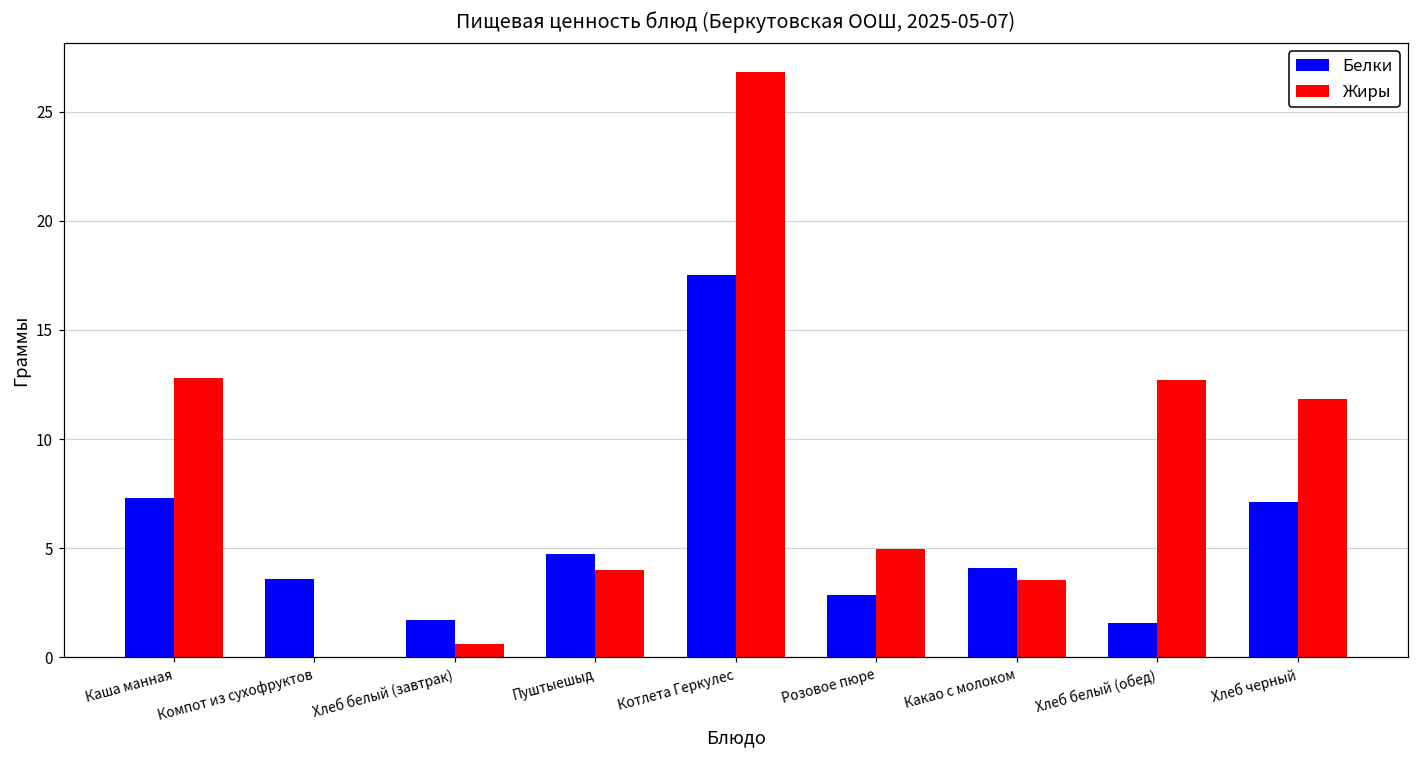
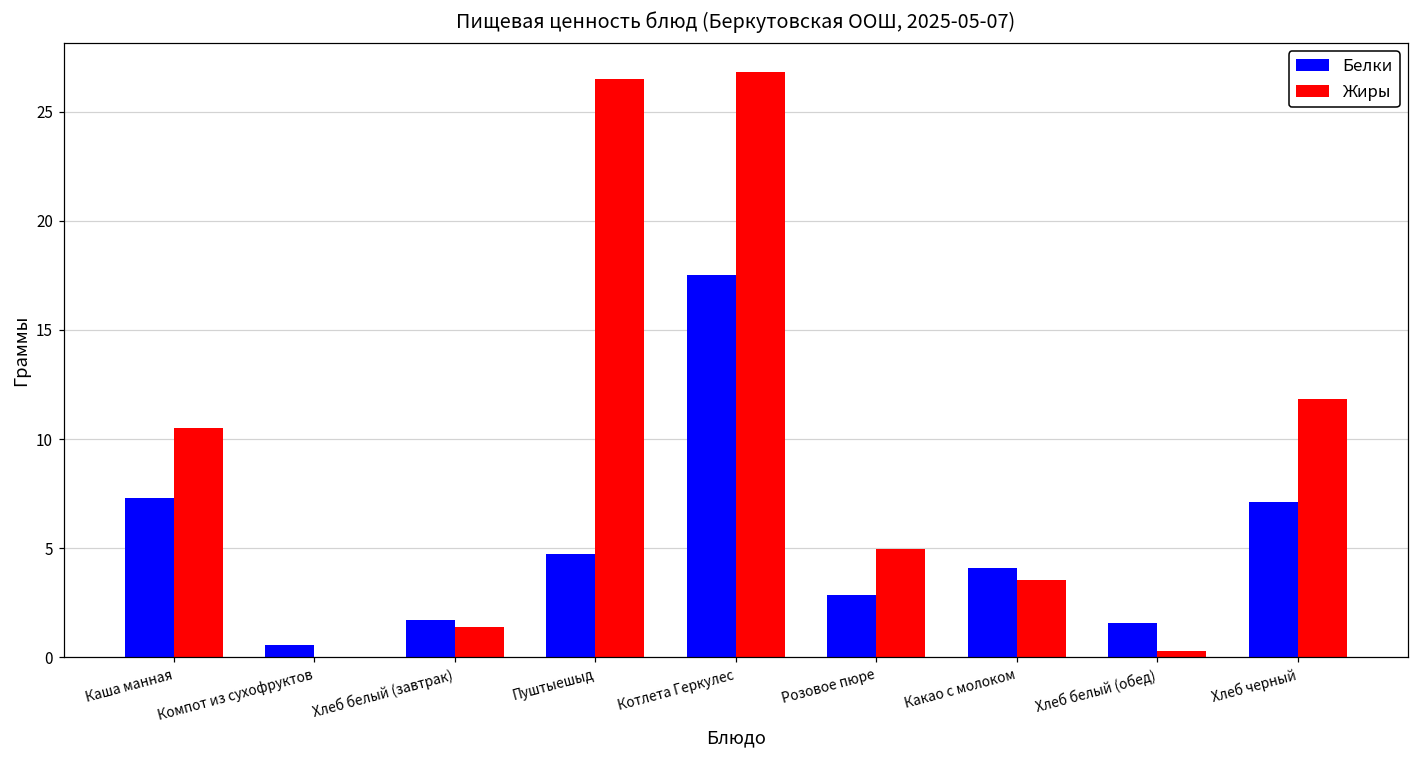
  {
    "Белки": {
      "Каша манная": 7.3,
-     "Компот из сухофруктов": 3.6,
+     "Компот из сухофруктов": 0.6,
      "Хлеб белый (завтрак)": 1.7,
      "Пуштыешыд": 4.7,
      "Котлета Геркулес": 17.5,
      "Розовое пюре": 2.9,
      "Какао с молоком": 4.1,
      "Хлеб белый (обед)": 1.6,
      "Хлеб черный": 7.1
    },
    "Жиры": {
-     "Каша манная": 12.8,
-     "Хлеб белый (завтрак)": 0.6,
-     "Пуштыешыд": 4.0,
+     "Каша манная": 10.5,
+     "Хлеб белый (завтрак)": 1.4,
+     "Пуштыешыд": 26.5,
      "Котлета Геркулес": 26.8,
      "Розовое пюре": 5.0,
      "Какао с молоком": 3.5,
-     "Хлеб белый (обед)": 12.7,
+     "Хлеб белый (обед)": 0.3,
      "Хлеб черный": 11.8
    }
  }
